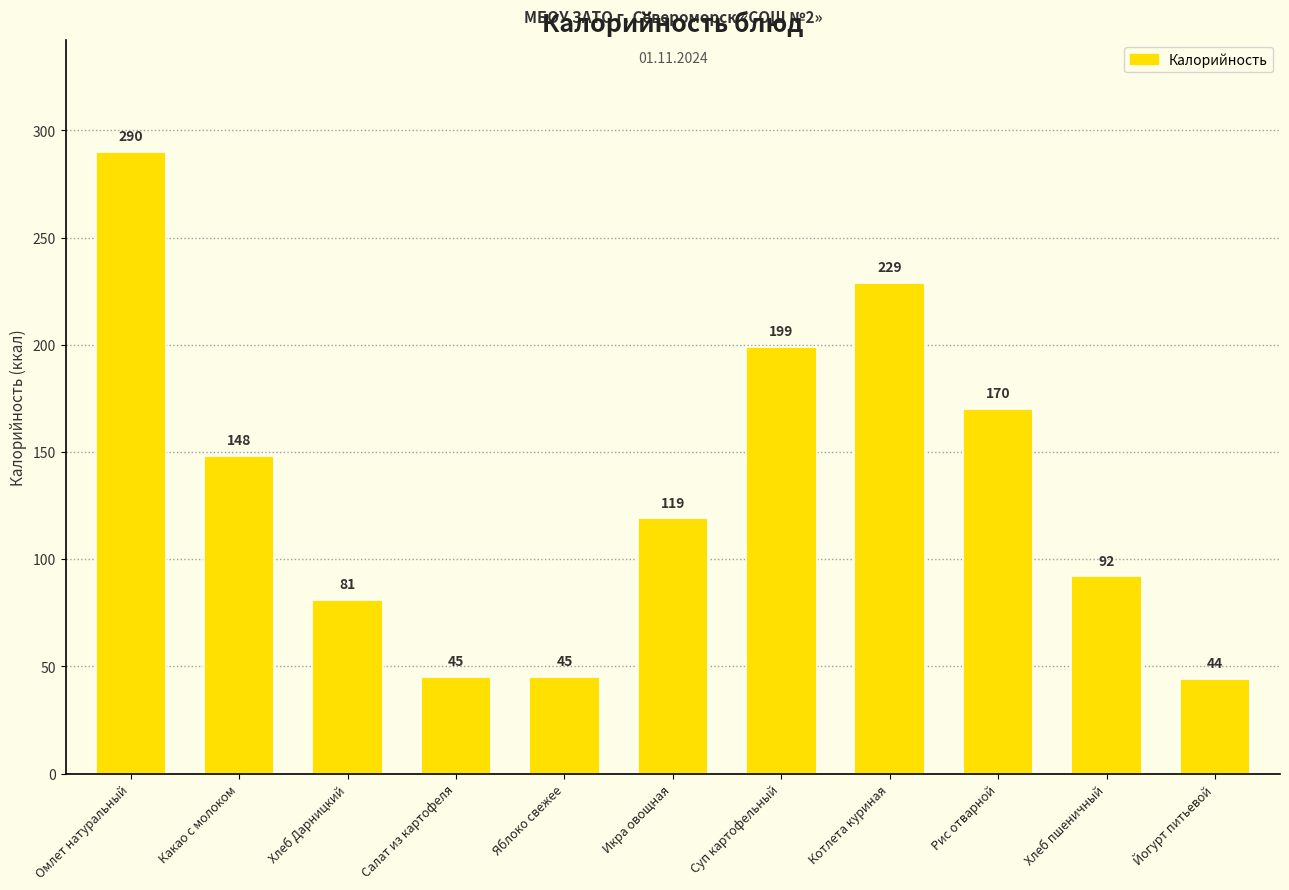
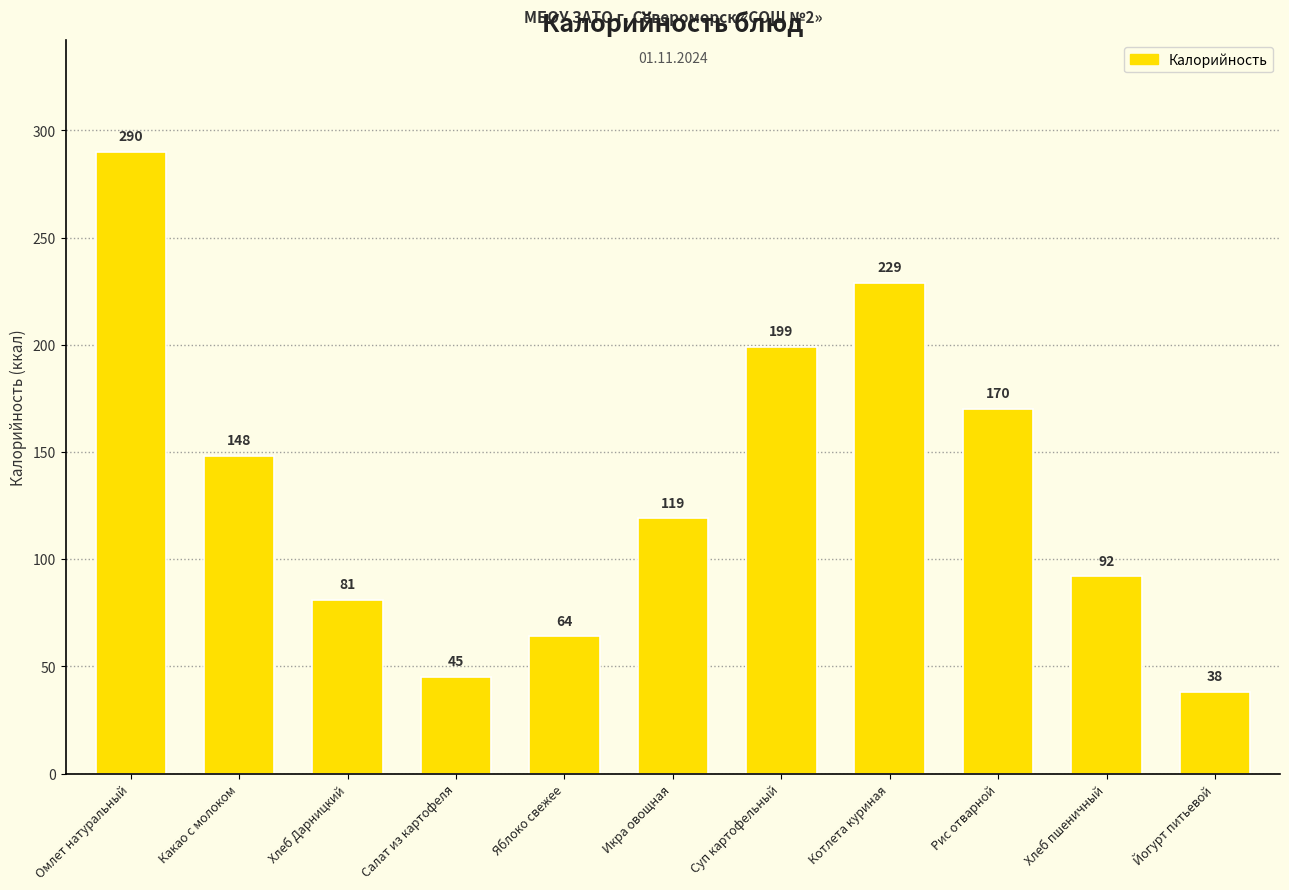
  {
    "Омлет натуральный": 290,
    "Какао с молоком": 148,
    "Хлеб Дарницкий": 81,
    "Салат из картофеля": 45,
-   "Яблоко свежее": 45,
+   "Яблоко свежее": 64,
    "Икра овощная": 119,
    "Суп картофельный": 199,
    "Котлета куриная": 229,
    "Рис отварной": 170,
    "Хлеб пшеничный": 92,
-   "Йогурт питьевой": 44
+   "Йогурт питьевой": 38
  }
